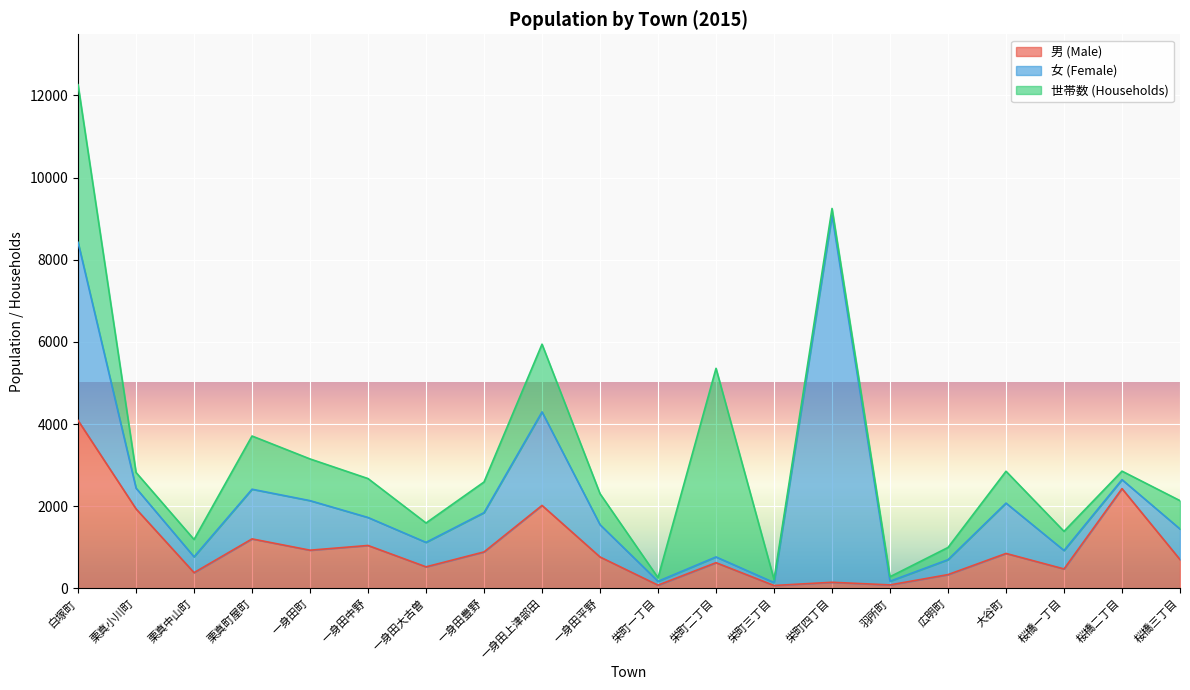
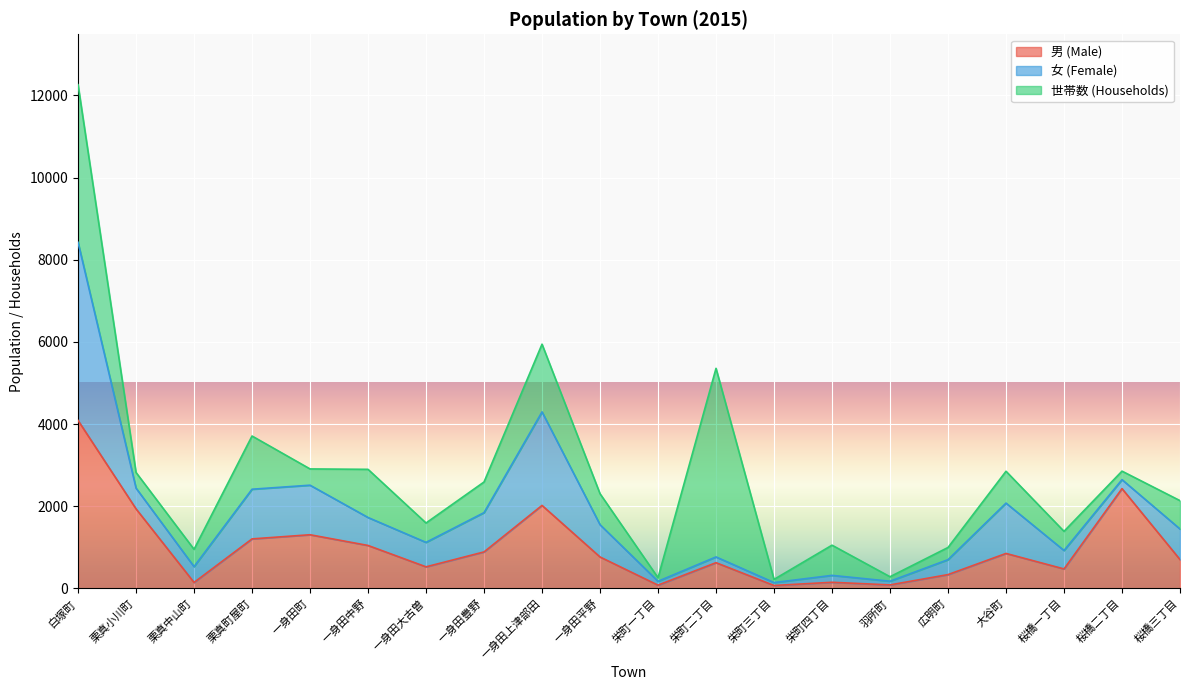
  {
    "男 (Male)": {
      "白塚町": 4100,
      "栗真小川町": 1900,
-     "栗真中山町": 400,
+     "栗真中山町": 100,
      "栗真町屋町": 1200,
-     "一身田町": 900,
+     "一身田町": 1300,
      "一身田中野": 1000,
      "一身田大古曽": 500,
      "一身田豊野": 900,
      "一身田上津部田": 2000,
      "一身田平野": 800,
      "栄町一丁目": 100,
      "栄町二丁目": 600,
      "栄町三丁目": 100,
      "栄町四丁目": 200,
      "羽所町": 100,
      "広明町": 300,
      "大谷町": 900,
      "桜橋一丁目": 500,
      "桜橋二丁目": 2400,
      "桜橋三丁目": 700
    },
    "女 (Female)": {
      "白塚町": 4300,
      "栗真小川町": 500,
      "栗真中山町": 400,
      "栗真町屋町": 1200,
      "一身田町": 1200,
      "一身田中野": 700,
      "一身田大古曽": 600,
      "一身田豊野": 1000,
      "一身田上津部田": 2300,
      "一身田平野": 800,
      "栄町一丁目": 100,
      "栄町二丁目": 100,
      "栄町三丁目": 100,
-     "栄町四丁目": 8900,
+     "栄町四丁目": 200,
      "羽所町": 100,
      "広明町": 400,
      "大谷町": 1200,
      "桜橋一丁目": 400,
      "桜橋二丁目": 200,
      "桜橋三丁目": 700
    },
    "世帯数 (Households)": {
      "白塚町": 3800,
      "栗真小川町": 400,
      "栗真中山町": 400,
      "栗真町屋町": 1300,
-     "一身田町": 1000,
-     "一身田中野": 900,
+     "一身田町": 400,
+     "一身田中野": 1200,
      "一身田大古曽": 500,
      "一身田豊野": 700,
      "一身田上津部田": 1600,
      "一身田平野": 800,
      "栄町一丁目": 100,
      "栄町二丁目": 4600,
      "栄町三丁目": 100,
-     "栄町四丁目": 200,
+     "栄町四丁目": 700,
      "羽所町": 100,
      "広明町": 300,
      "大谷町": 800,
      "桜橋一丁目": 500,
      "桜橋二丁目": 200,
      "桜橋三丁目": 700
    }
  }
